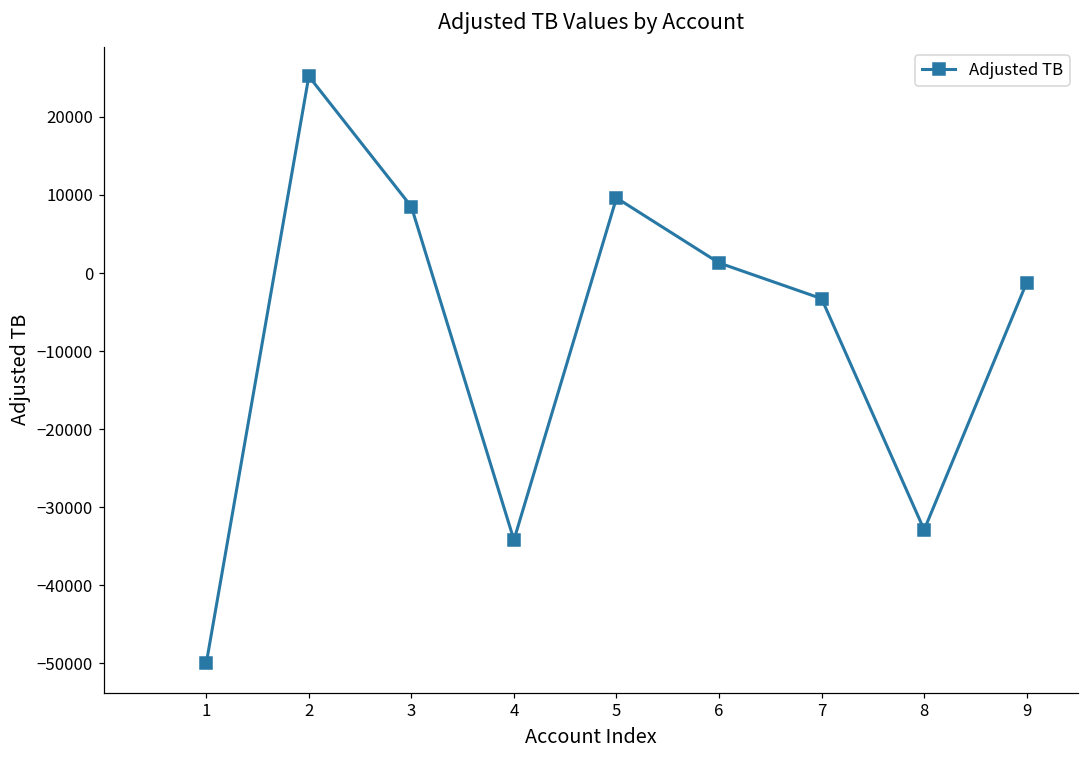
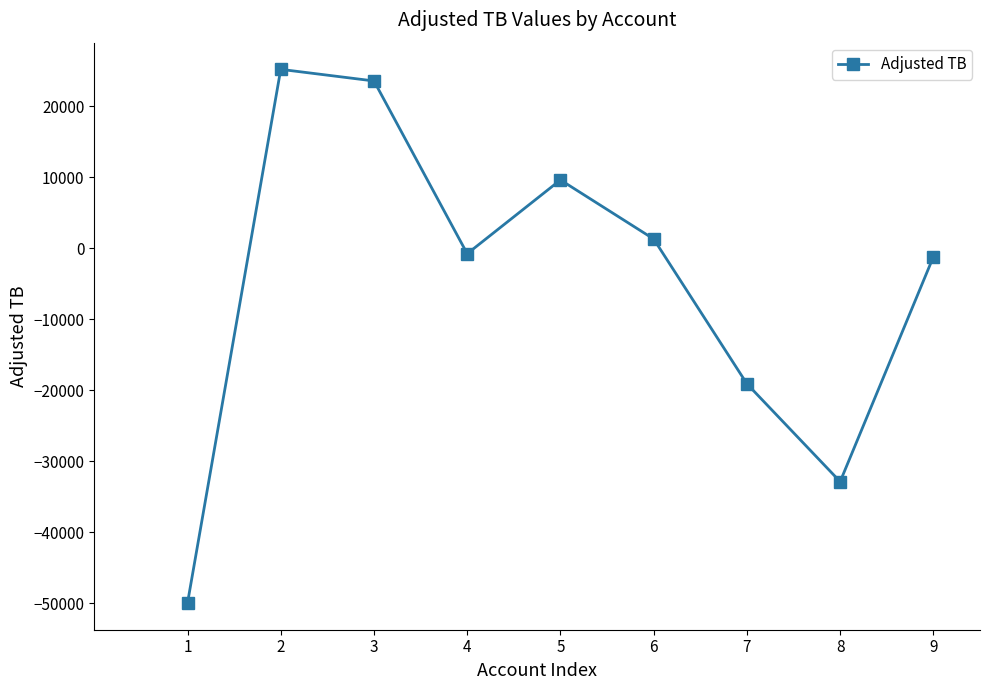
  {
    "1": -50000,
    "2": 25000,
-   "3": 8000,
-   "4": -34000,
+   "3": 24000,
+   "4": -1000,
    "5": 10000,
    "6": 1000,
-   "7": -3000,
+   "7": -19000,
    "8": -33000,
    "9": -1000
  }
